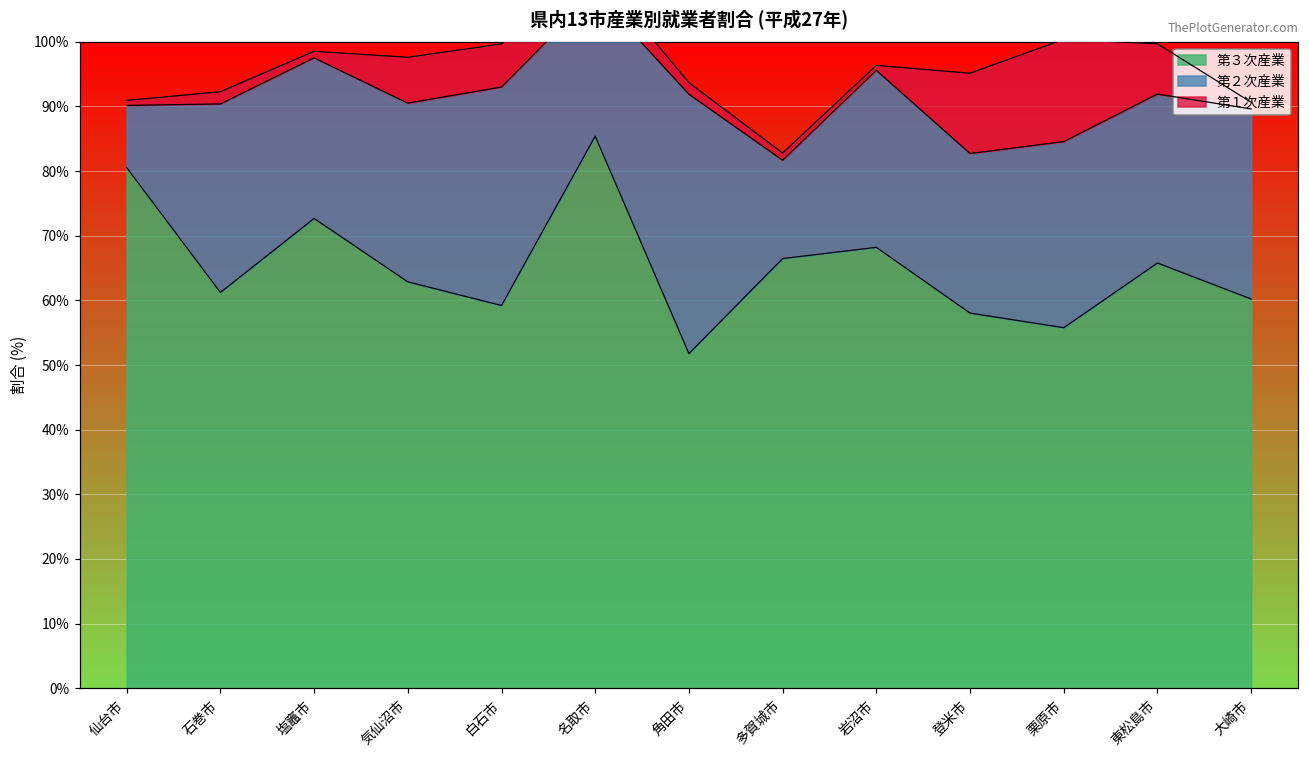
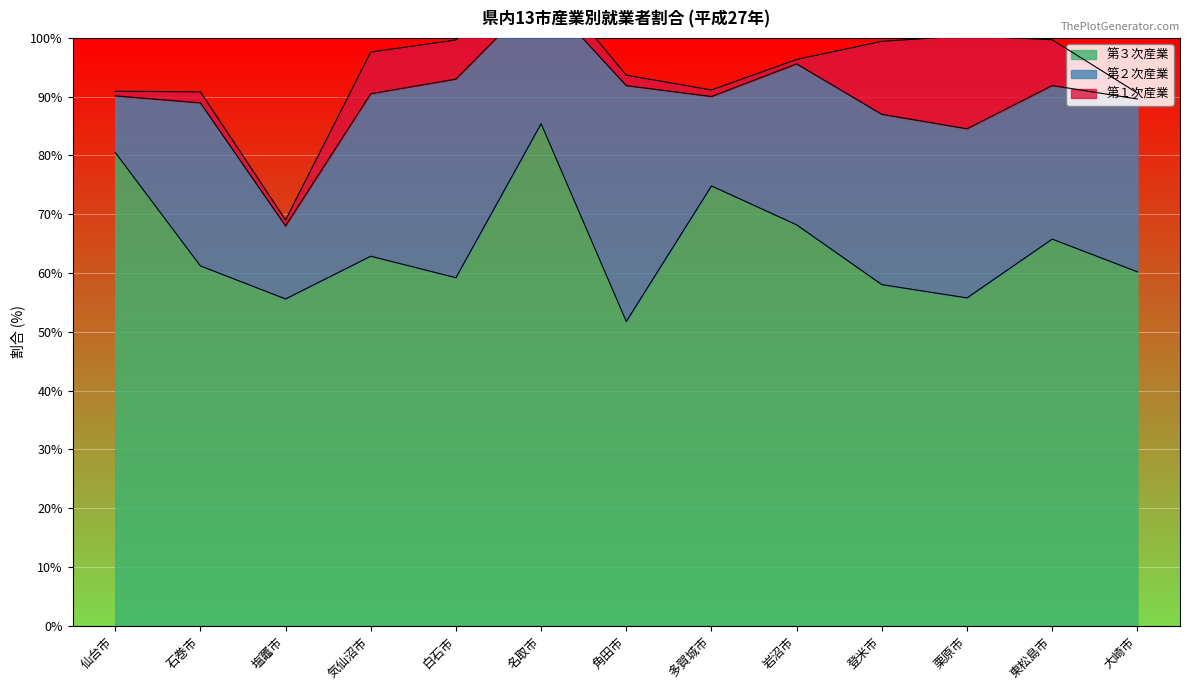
  {
    "第３次産業": {
      "仙台市": "81%",
      "石巻市": "61%",
-     "塩竈市": "73%",
+     "塩竈市": "56%",
      "気仙沼市": "63%",
      "白石市": "59%",
      "名取市": "85%",
      "角田市": "52%",
-     "多賀城市": "66%",
+     "多賀城市": "75%",
      "岩沼市": "68%",
      "登米市": "58%",
      "栗原市": "56%",
      "東松島市": "66%",
      "大崎市": "60%"
    },
    "第２次産業": {
      "仙台市": "10%",
-     "石巻市": "29%",
-     "塩竈市": "25%",
+     "石巻市": "28%",
+     "塩竈市": "12%",
      "気仙沼市": "28%",
      "白石市": "34%",
      "角田市": "40%",
      "多賀城市": "15%",
      "岩沼市": "27%",
-     "登米市": "25%",
+     "登米市": "29%",
      "栗原市": "29%",
      "東松島市": "26%"
    },
    "第１次産業": {
      "仙台市": "1%",
      "石巻市": "2%",
      "塩竈市": "1%",
      "気仙沼市": "7%",
      "白石市": "7%",
      "角田市": "2%",
      "多賀城市": "1%",
      "岩沼市": "1%",
      "登米市": "12%",
      "東松島市": "8%"
    }
  }
